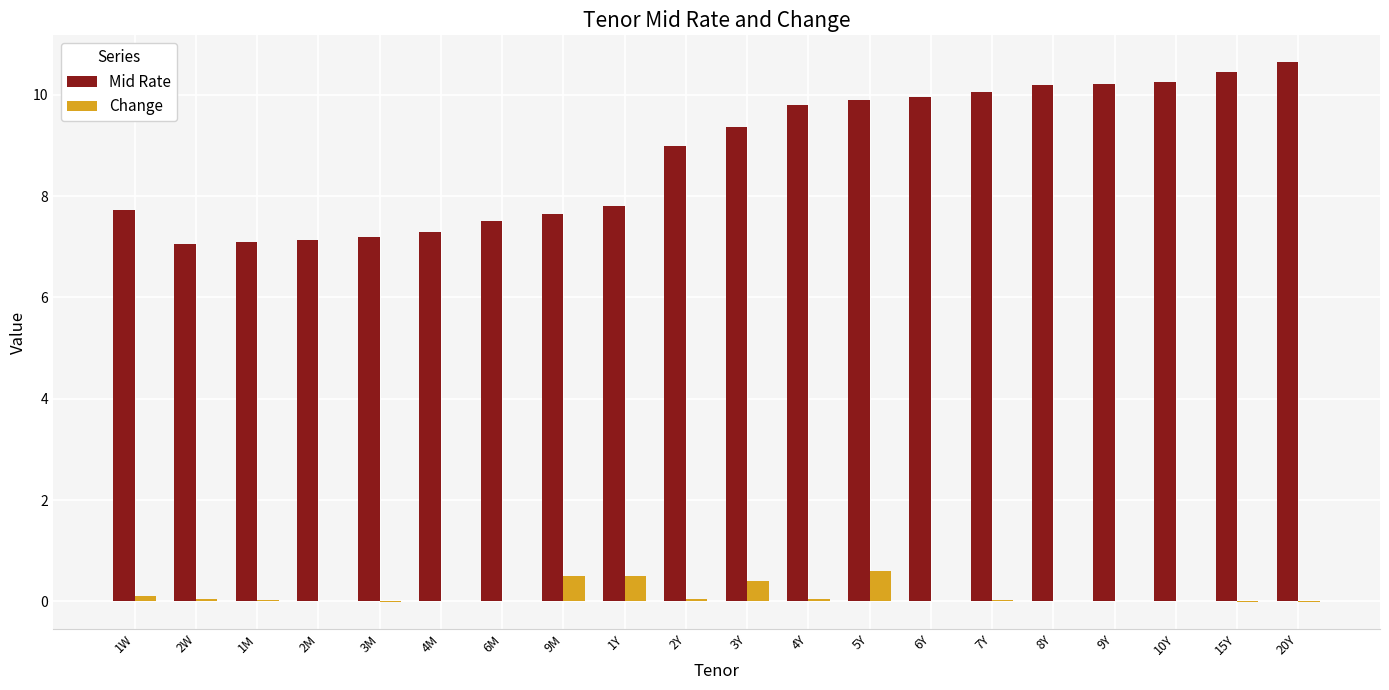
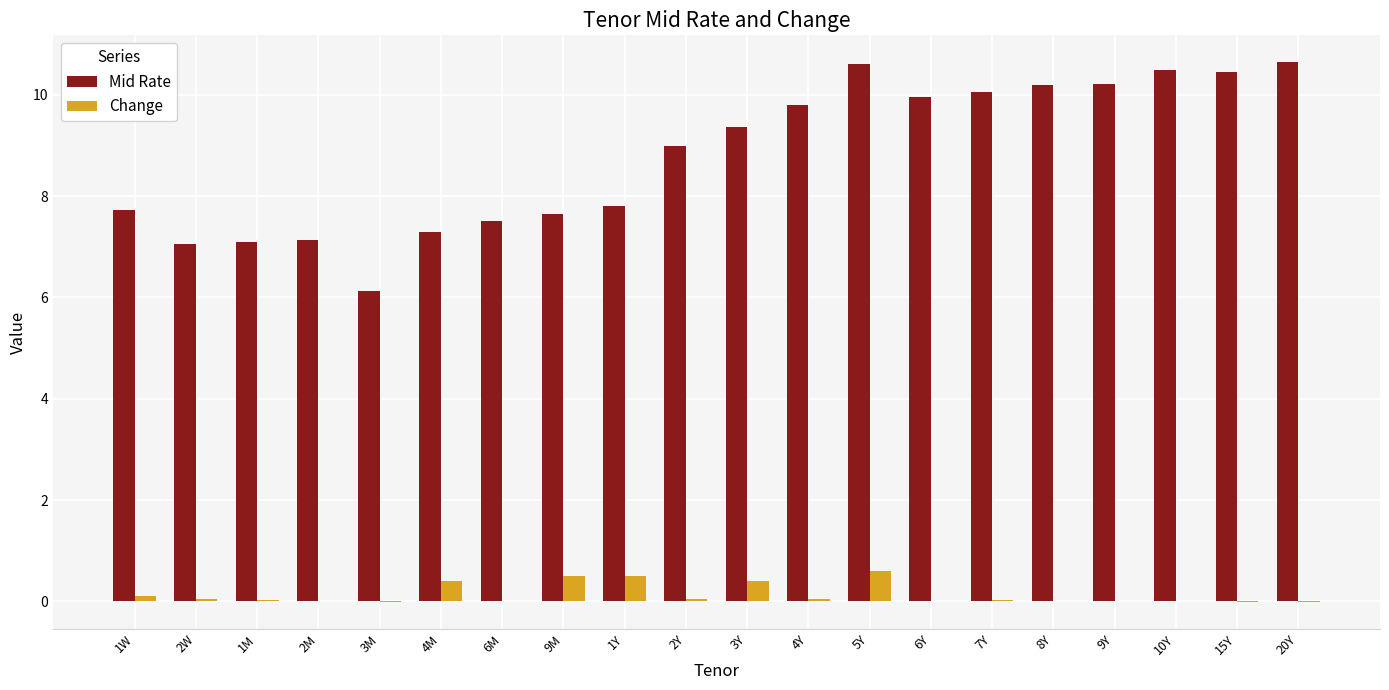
  {
    "Mid Rate": {
      "1W": 7.7,
      "2W": 7.1,
      "1M": 7.1,
      "2M": 7.1,
-     "3M": 7.2,
+     "3M": 6.1,
      "4M": 7.3,
      "6M": 7.5,
      "9M": 7.7,
      "1Y": 7.8,
      "2Y": 9.0,
      "3Y": 9.4,
      "4Y": 9.8,
-     "5Y": 9.9,
+     "5Y": 10.6,
      "6Y": 10.0,
      "7Y": 10.1,
      "8Y": 10.2,
      "9Y": 10.2,
-     "10Y": 10.3,
+     "10Y": 10.5,
      "15Y": 10.4,
      "20Y": 10.6
    },
    "Change": {
      "1W": 0.1,
-     "4M": 0.0,
+     "4M": 0.4,
      "6M": 0.0,
      "9M": 0.5,
      "1Y": 0.5,
      "3Y": 0.4,
      "4Y": 0.1,
      "5Y": 0.6,
      "6Y": 0.0,
      "10Y": 0.0
    }
  }
